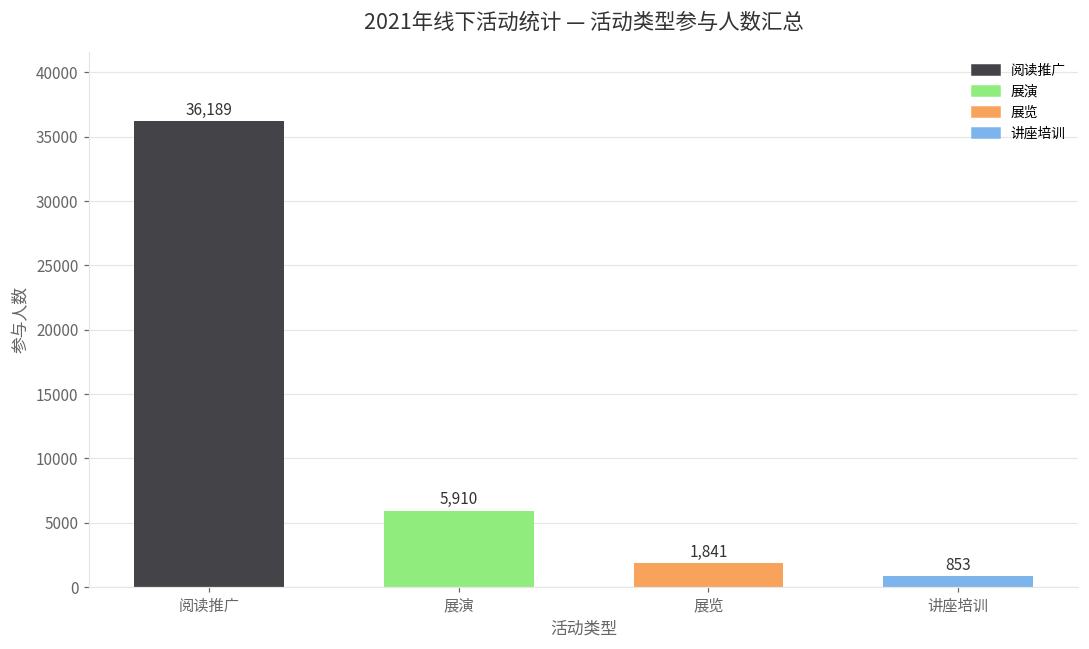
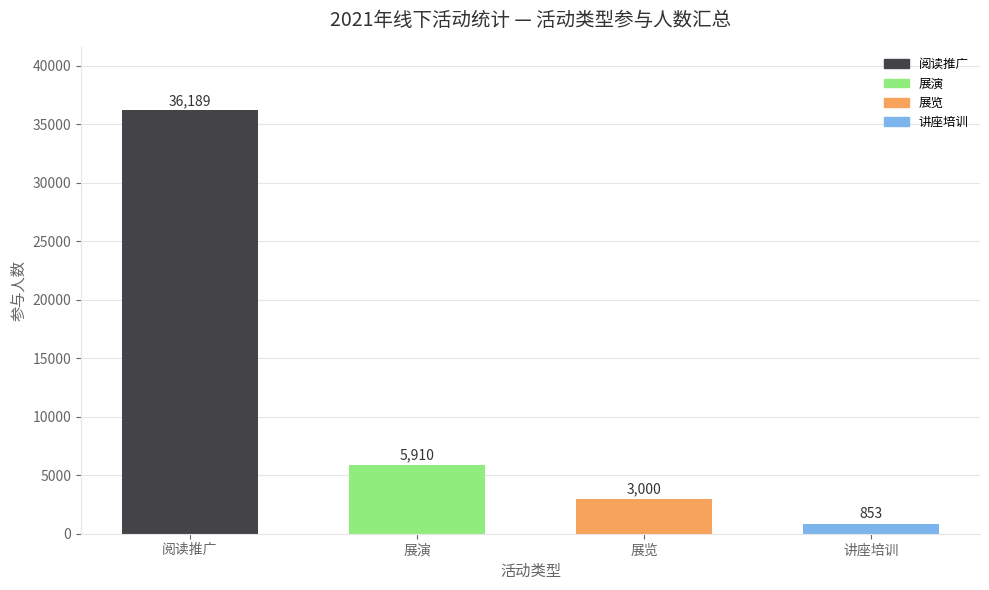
  {
    "阅读推广": "36,189",
    "展演": "5,910",
-   "展览": "1,841",
+   "展览": "3,000",
    "讲座培训": "853"
  }
